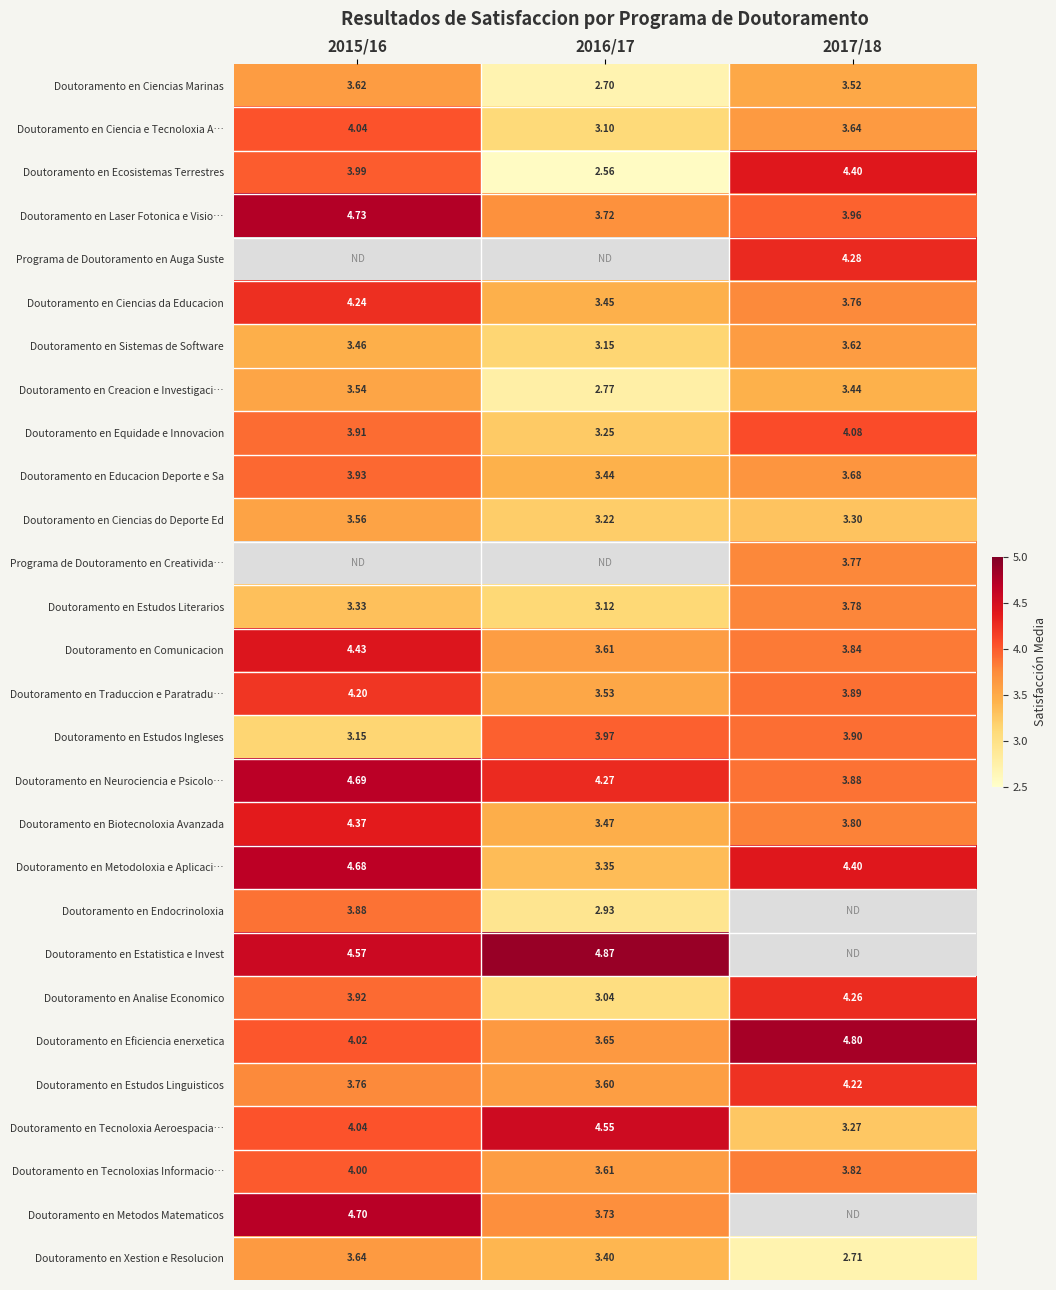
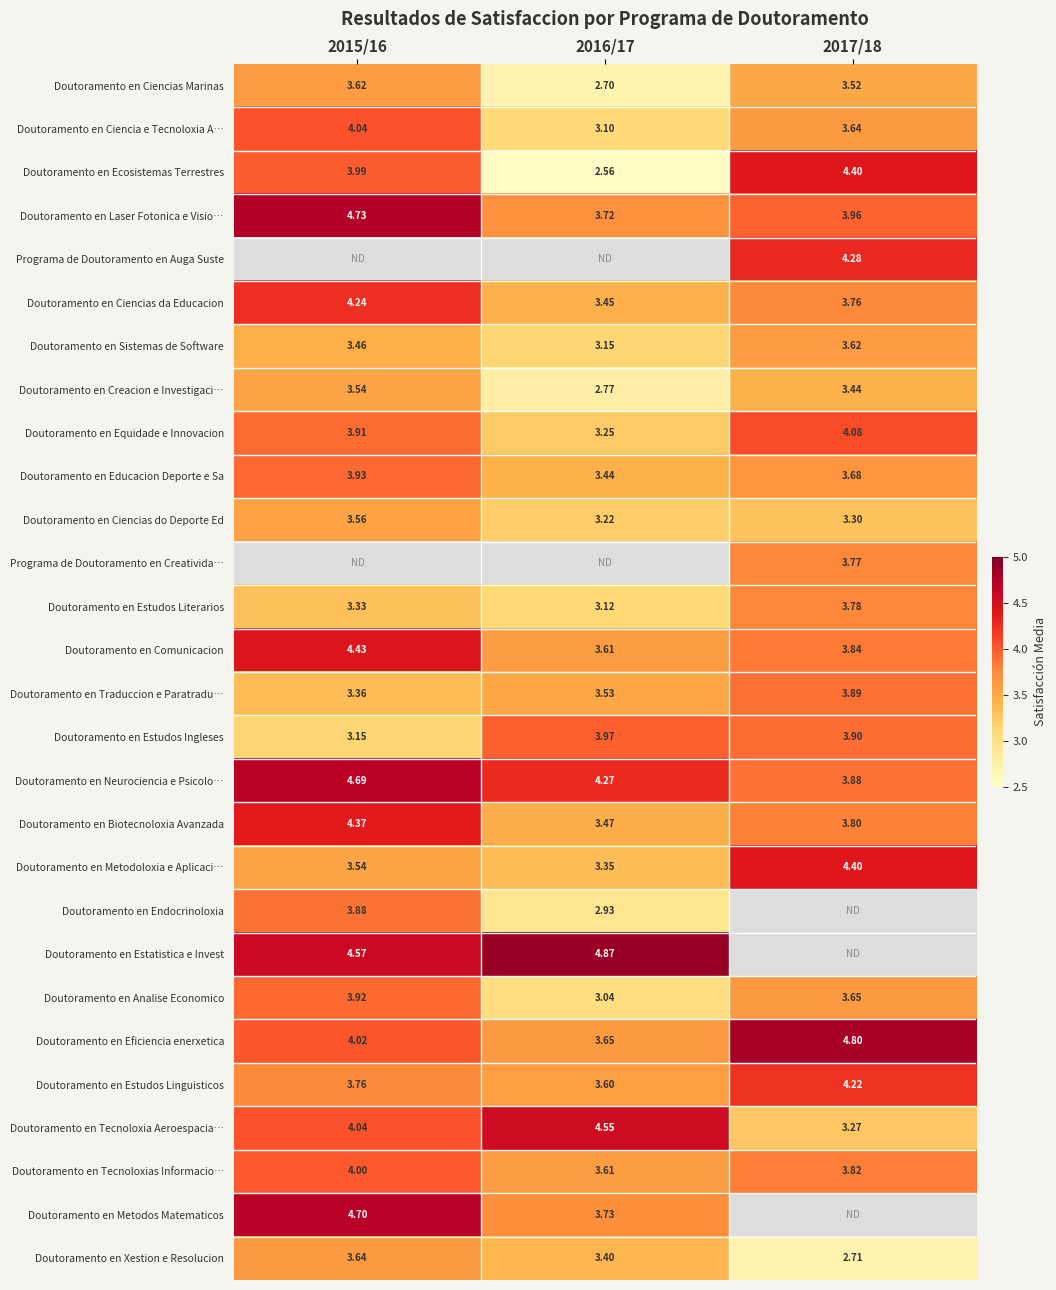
  {
    "Doutoramento en Ciencias Marinas": {
      "2015/16": 3.62,
      "2016/17": 2.70,
      "2017/18": 3.52
    },
    "Doutoramento en Ciencia e Tecnoloxia A…": {
      "2015/16": 4.04,
      "2016/17": 3.10,
      "2017/18": 3.64
    },
    "Doutoramento en Ecosistemas Terrestres": {
      "2015/16": 3.99,
      "2016/17": 2.56,
      "2017/18": 4.40
    },
    "Doutoramento en Laser Fotonica e Visio…": {
      "2015/16": 4.73,
      "2016/17": 3.72,
      "2017/18": 3.96
    },
    "Programa de Doutoramento en Auga Suste": {
      "2017/18": 4.28
    },
    "Doutoramento en Ciencias da Educacion": {
      "2015/16": 4.24,
      "2016/17": 3.45,
      "2017/18": 3.76
    },
    "Doutoramento en Sistemas de Software": {
      "2015/16": 3.46,
      "2016/17": 3.15,
      "2017/18": 3.62
    },
    "Doutoramento en Creacion e Investigaci…": {
      "2015/16": 3.54,
      "2016/17": 2.77,
      "2017/18": 3.44
    },
    "Doutoramento en Equidade e Innovacion": {
      "2015/16": 3.91,
      "2016/17": 3.25,
      "2017/18": 4.08
    },
    "Doutoramento en Educacion Deporte e Sa": {
      "2015/16": 3.93,
      "2016/17": 3.44,
      "2017/18": 3.68
    },
    "Doutoramento en Ciencias do Deporte Ed": {
      "2015/16": 3.56,
      "2016/17": 3.22,
      "2017/18": 3.30
    },
    "Programa de Doutoramento en Creativida…": {
      "2017/18": 3.77
    },
    "Doutoramento en Estudos Literarios": {
      "2015/16": 3.33,
      "2016/17": 3.12,
      "2017/18": 3.78
    },
    "Doutoramento en Comunicacion": {
      "2015/16": 4.43,
      "2016/17": 3.61,
      "2017/18": 3.84
    },
    "Doutoramento en Traduccion e Paratradu…": {
-     "2015/16": 4.20,
+     "2015/16": 3.36,
      "2016/17": 3.53,
      "2017/18": 3.89
    },
    "Doutoramento en Estudos Ingleses": {
      "2015/16": 3.15,
      "2016/17": 3.97,
      "2017/18": 3.90
    },
    "Doutoramento en Neurociencia e Psicolo…": {
      "2015/16": 4.69,
      "2016/17": 4.27,
      "2017/18": 3.88
    },
    "Doutoramento en Biotecnoloxia Avanzada": {
      "2015/16": 4.37,
      "2016/17": 3.47,
      "2017/18": 3.80
    },
    "Doutoramento en Metodoloxia e Aplicaci…": {
-     "2015/16": 4.68,
+     "2015/16": 3.54,
      "2016/17": 3.35,
      "2017/18": 4.40
    },
    "Doutoramento en Endocrinoloxia": {
      "2015/16": 3.88,
      "2016/17": 2.93
    },
    "Doutoramento en Estatistica e Invest": {
      "2015/16": 4.57,
      "2016/17": 4.87
    },
    "Doutoramento en Analise Economico": {
      "2015/16": 3.92,
      "2016/17": 3.04,
-     "2017/18": 4.26
+     "2017/18": 3.65
    },
    "Doutoramento en Eficiencia enerxetica": {
      "2015/16": 4.02,
      "2016/17": 3.65,
      "2017/18": 4.80
    },
    "Doutoramento en Estudos Linguisticos": {
      "2015/16": 3.76,
      "2016/17": 3.60,
      "2017/18": 4.22
    },
    "Doutoramento en Tecnoloxia Aeroespacia…": {
      "2015/16": 4.04,
      "2016/17": 4.55,
      "2017/18": 3.27
    },
    "Doutoramento en Tecnoloxias Informacio…": {
      "2015/16": 4.00,
      "2016/17": 3.61,
      "2017/18": 3.82
    },
    "Doutoramento en Metodos Matematicos": {
      "2015/16": 4.70,
      "2016/17": 3.73
    },
    "Doutoramento en Xestion e Resolucion": {
      "2015/16": 3.64,
      "2016/17": 3.40,
      "2017/18": 2.71
    }
  }
